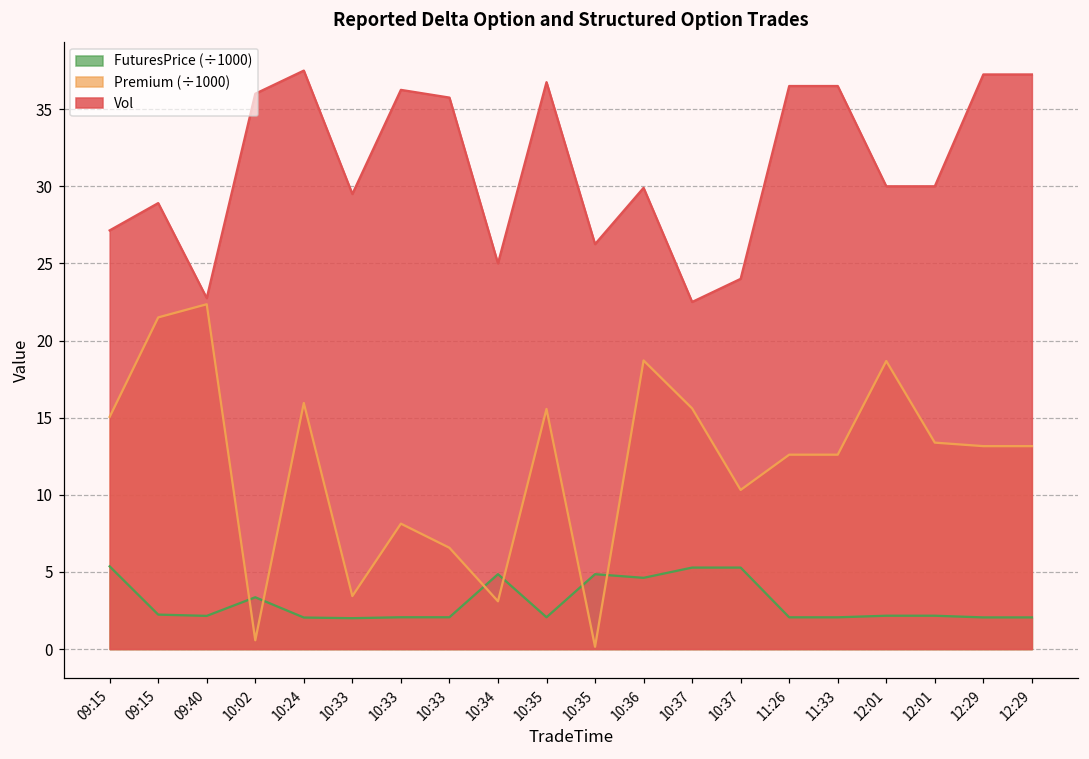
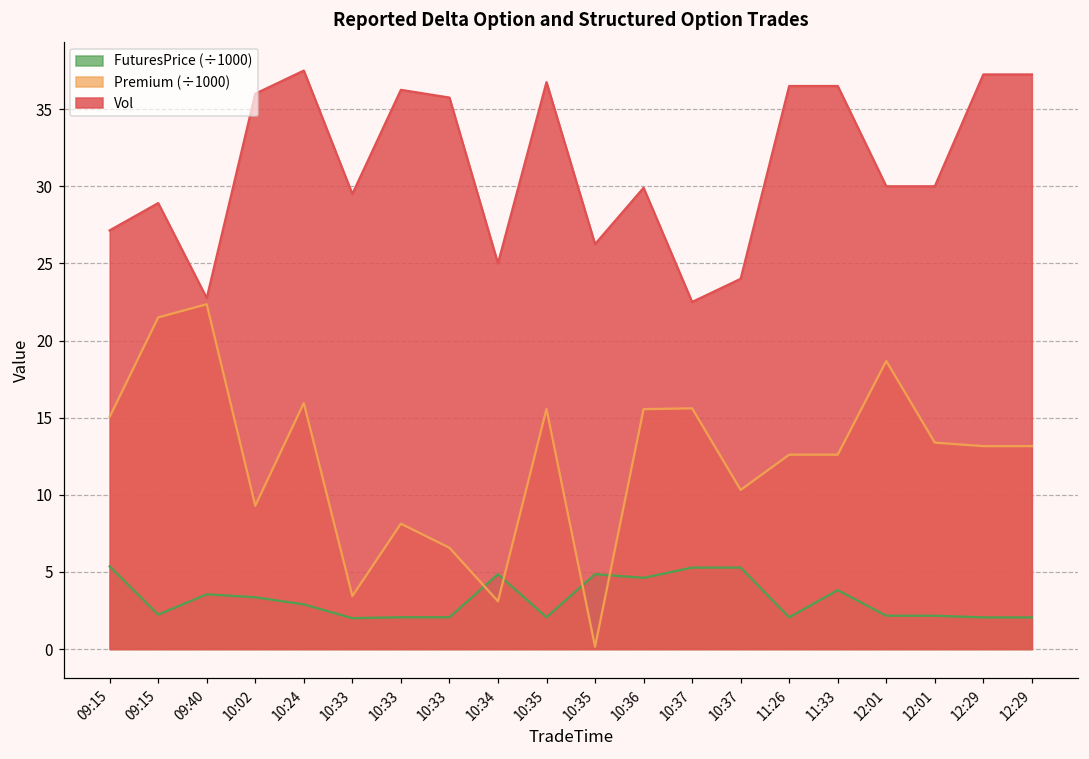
  {
    "FuturesPrice (÷1000)": {
-     "09:40": 2.2,
+     "09:40": 3.5,
      "10:02": 3.4,
-     "10:24": 2.0,
+     "10:24": 2.9,
      "10:34": 4.9,
      "10:36": 4.6,
      "11:26": 2.1,
-     "11:33": 2.1
+     "11:33": 3.8
    },
    "Premium (÷1000)": {
      "09:40": 22.4,
-     "10:02": 0.6,
+     "10:02": 9.3,
      "10:24": 16.0,
      "10:34": 3.1,
-     "10:36": 18.7,
+     "10:36": 15.6,
      "11:26": 12.6,
      "11:33": 12.6
    },
    "Vol": {
      "09:40": 22.8,
      "10:24": 37.5,
      "10:34": 25.0,
      "10:36": 29.9,
      "11:26": 36.5,
      "11:33": 36.5
    }
  }
